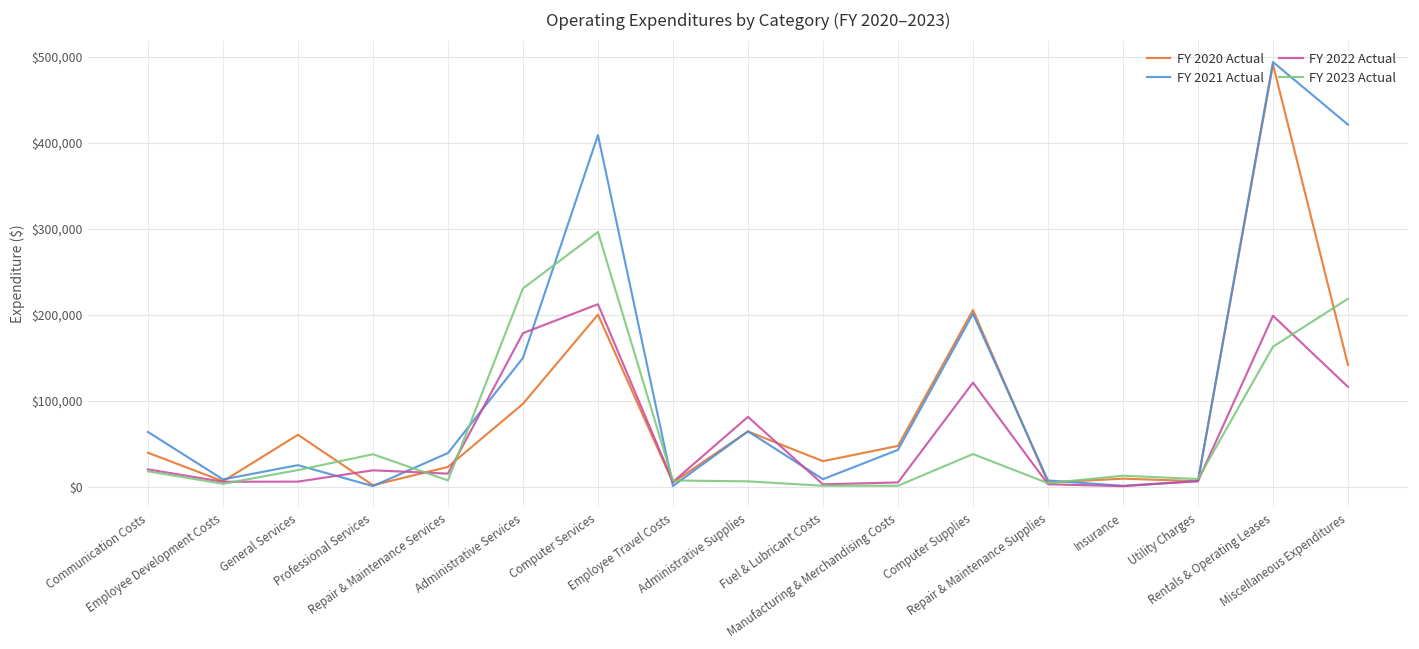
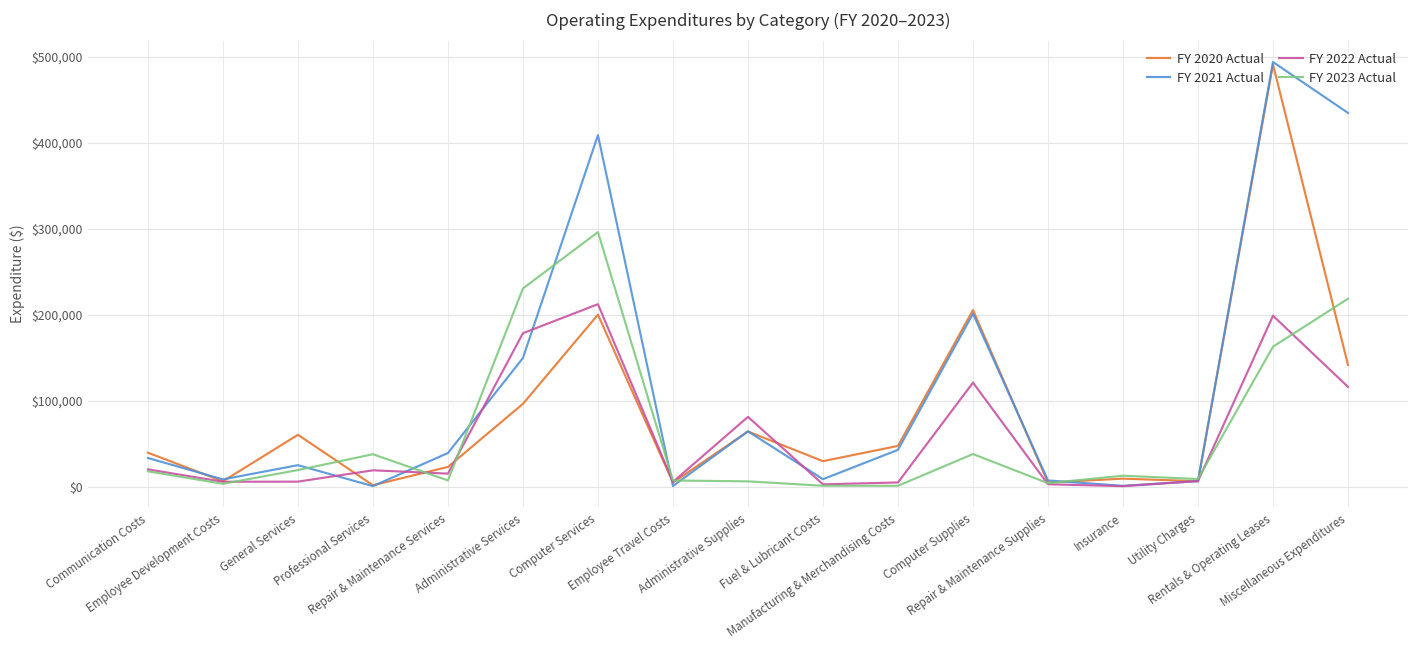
  {
    "FY 2020 Actual": {
      "Communication Costs": "$40,000",
      "General Services": "$60,000",
      "Repair & Maintenance Services": "$20,000",
      "Administrative Services": "$100,000",
      "Computer Services": "$200,000",
      "Fuel & Lubricant Costs": "$30,000",
      "Manufacturing & Merchandising Costs": "$50,000",
      "Computer Supplies": "$210,000",
      "Insurance": "$10,000",
      "Miscellaneous Expenditures": "$140,000"
    },
    "FY 2021 Actual": {
-     "Communication Costs": "$60,000",
+     "Communication Costs": "$30,000",
      "General Services": "$20,000",
      "Repair & Maintenance Services": "$40,000",
      "Administrative Services": "$150,000",
      "Computer Services": "$410,000",
      "Employee Travel Costs": "$0",
      "Fuel & Lubricant Costs": "$10,000",
      "Manufacturing & Merchandising Costs": "$40,000",
      "Computer Supplies": "$200,000",
-     "Miscellaneous Expenditures": "$420,000"
+     "Miscellaneous Expenditures": "$430,000"
    },
    "FY 2022 Actual": {
      "General Services": "$10,000",
      "Professional Services": "$20,000",
      "Repair & Maintenance Services": "$20,000",
      "Administrative Services": "$180,000",
      "Computer Services": "$210,000",
      "Administrative Supplies": "$80,000",
      "Manufacturing & Merchandising Costs": "$0",
      "Computer Supplies": "$120,000",
      "Rentals & Operating Leases": "$200,000",
      "Miscellaneous Expenditures": "$120,000"
    },
    "FY 2023 Actual": {
      "General Services": "$20,000",
      "Professional Services": "$40,000",
      "Repair & Maintenance Services": "$10,000",
      "Administrative Services": "$230,000",
      "Computer Services": "$300,000",
      "Administrative Supplies": "$10,000",
      "Manufacturing & Merchandising Costs": "$0",
      "Computer Supplies": "$40,000",
      "Insurance": "$10,000",
      "Rentals & Operating Leases": "$160,000",
      "Miscellaneous Expenditures": "$220,000"
    }
  }
